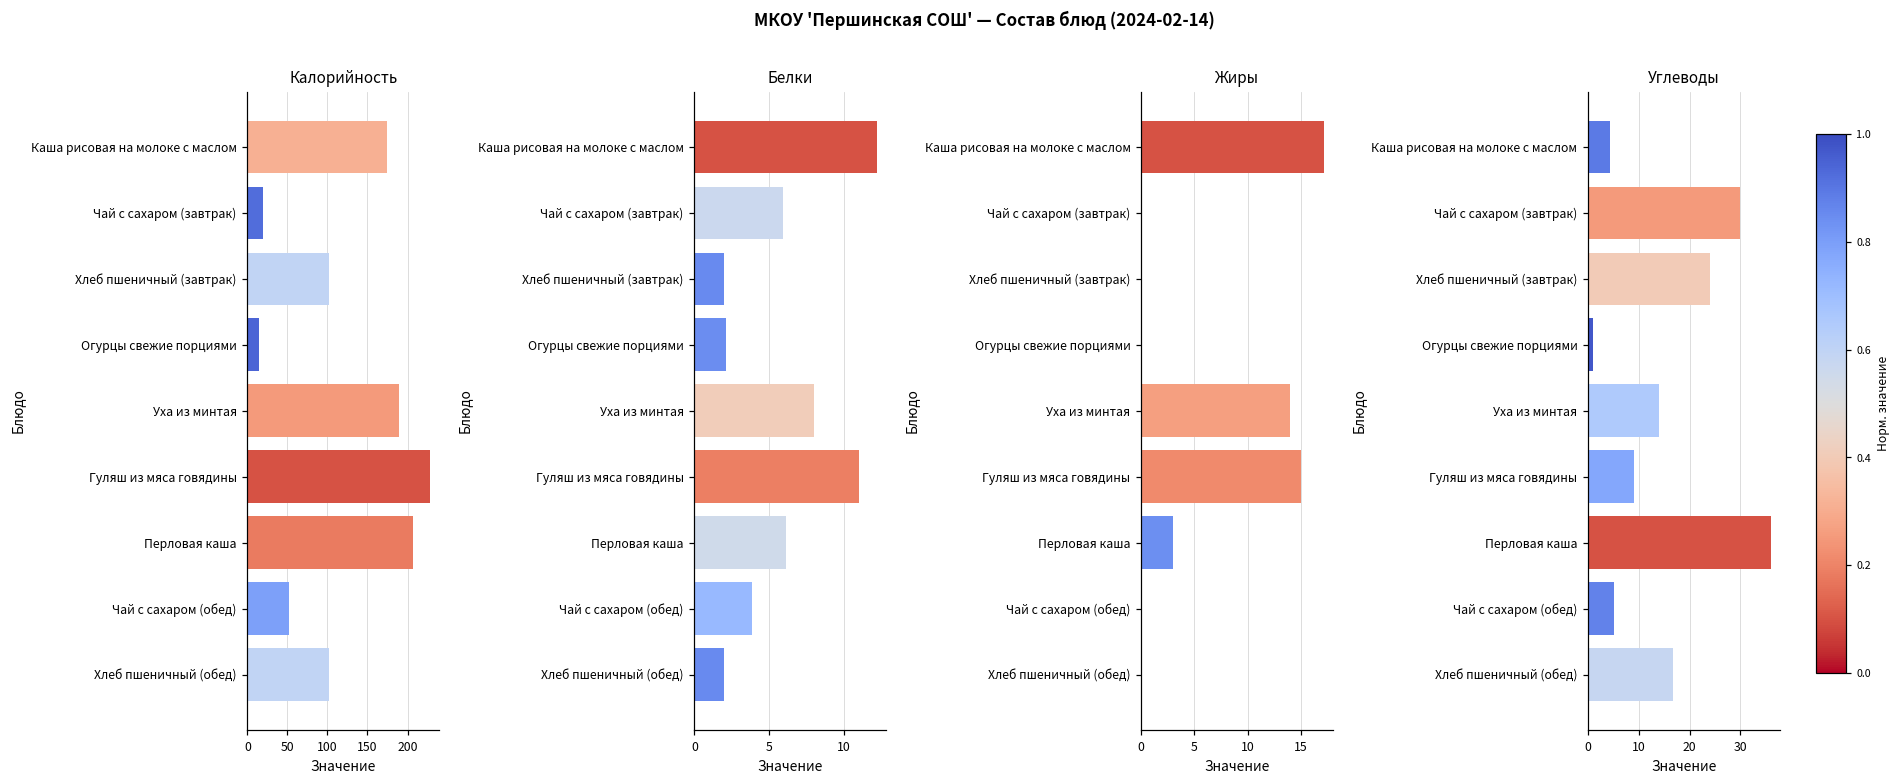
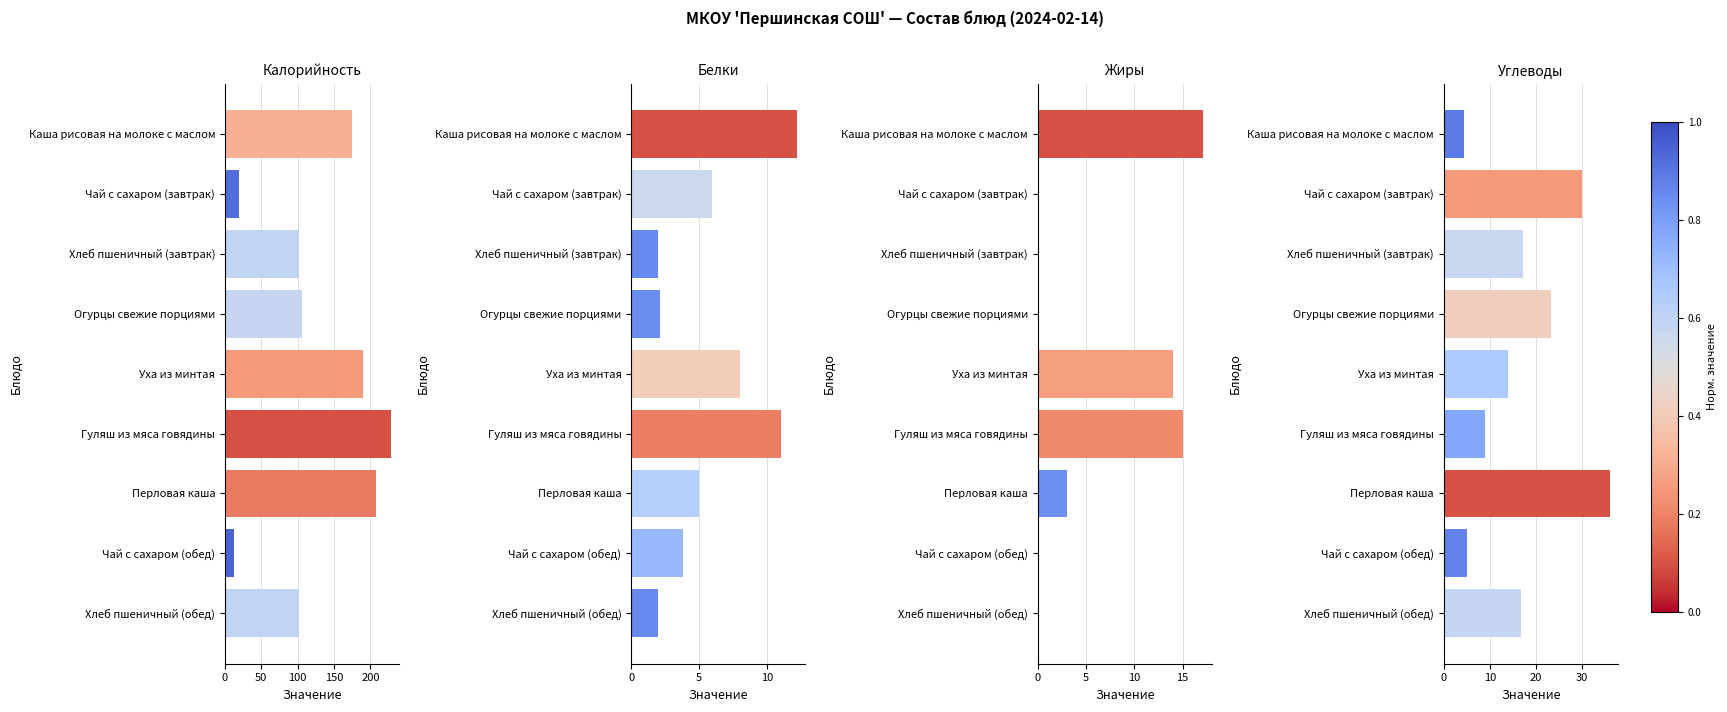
  {
    "Калорийность": {
      "Каша рисовая на молоке с маслом": 170,
      "Чай с сахаром (завтрак)": 20,
      "Хлеб пшеничный (завтрак)": 100,
-     "Огурцы свежие порциями": 10,
+     "Огурцы свежие порциями": 110,
      "Уха из минтая": 190,
      "Гуляш из мяса говядины": 230,
      "Перловая каша": 210,
-     "Чай с сахаром (обед)": 50,
+     "Чай с сахаром (обед)": 10,
      "Хлеб пшеничный (обед)": 100
    },
    "Белки": {
      "Каша рисовая на молоке с маслом": 12.2,
      "Чай с сахаром (завтрак)": 5.9,
      "Хлеб пшеничный (завтрак)": 2.0,
      "Огурцы свежие порциями": 2.1,
      "Уха из минтая": 8.0,
      "Гуляш из мяса говядины": 11.0,
-     "Перловая каша": 6.1,
+     "Перловая каша": 5.0,
      "Чай с сахаром (обед)": 3.8,
      "Хлеб пшеничный (обед)": 2.0
    },
    "Жиры": {
      "Каша рисовая на молоке с маслом": 17,
      "Чай с сахаром (завтрак)": 0,
      "Хлеб пшеничный (завтрак)": 0,
      "Огурцы свежие порциями": 0,
      "Уха из минтая": 14,
      "Гуляш из мяса говядины": 15,
      "Перловая каша": 3,
      "Чай с сахаром (обед)": 0,
      "Хлеб пшеничный (обед)": 0
    },
    "Углеводы": {
      "Каша рисовая на молоке с маслом": 4,
      "Чай с сахаром (завтрак)": 30,
-     "Хлеб пшеничный (завтрак)": 24,
-     "Огурцы свежие порциями": 1,
+     "Хлеб пшеничный (завтрак)": 17,
+     "Огурцы свежие порциями": 23,
      "Уха из минтая": 14,
      "Гуляш из мяса говядины": 9,
      "Перловая каша": 36,
      "Чай с сахаром (обед)": 5,
      "Хлеб пшеничный (обед)": 17
    }
  }
